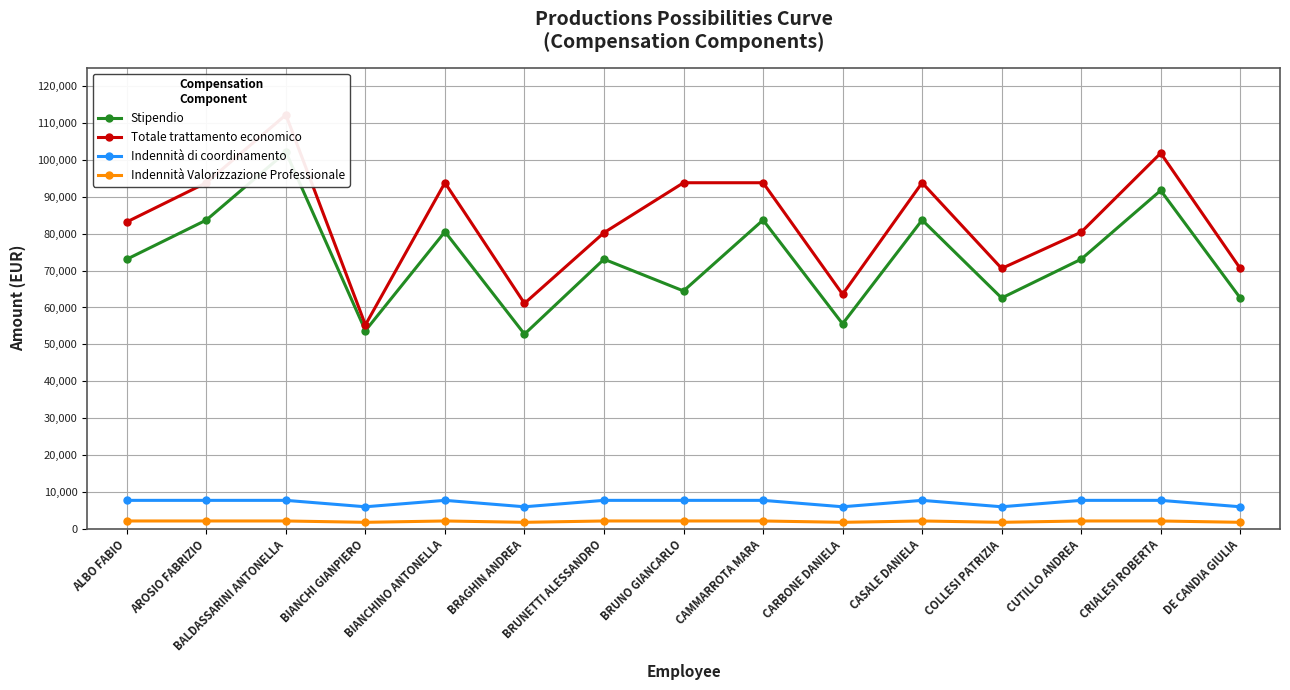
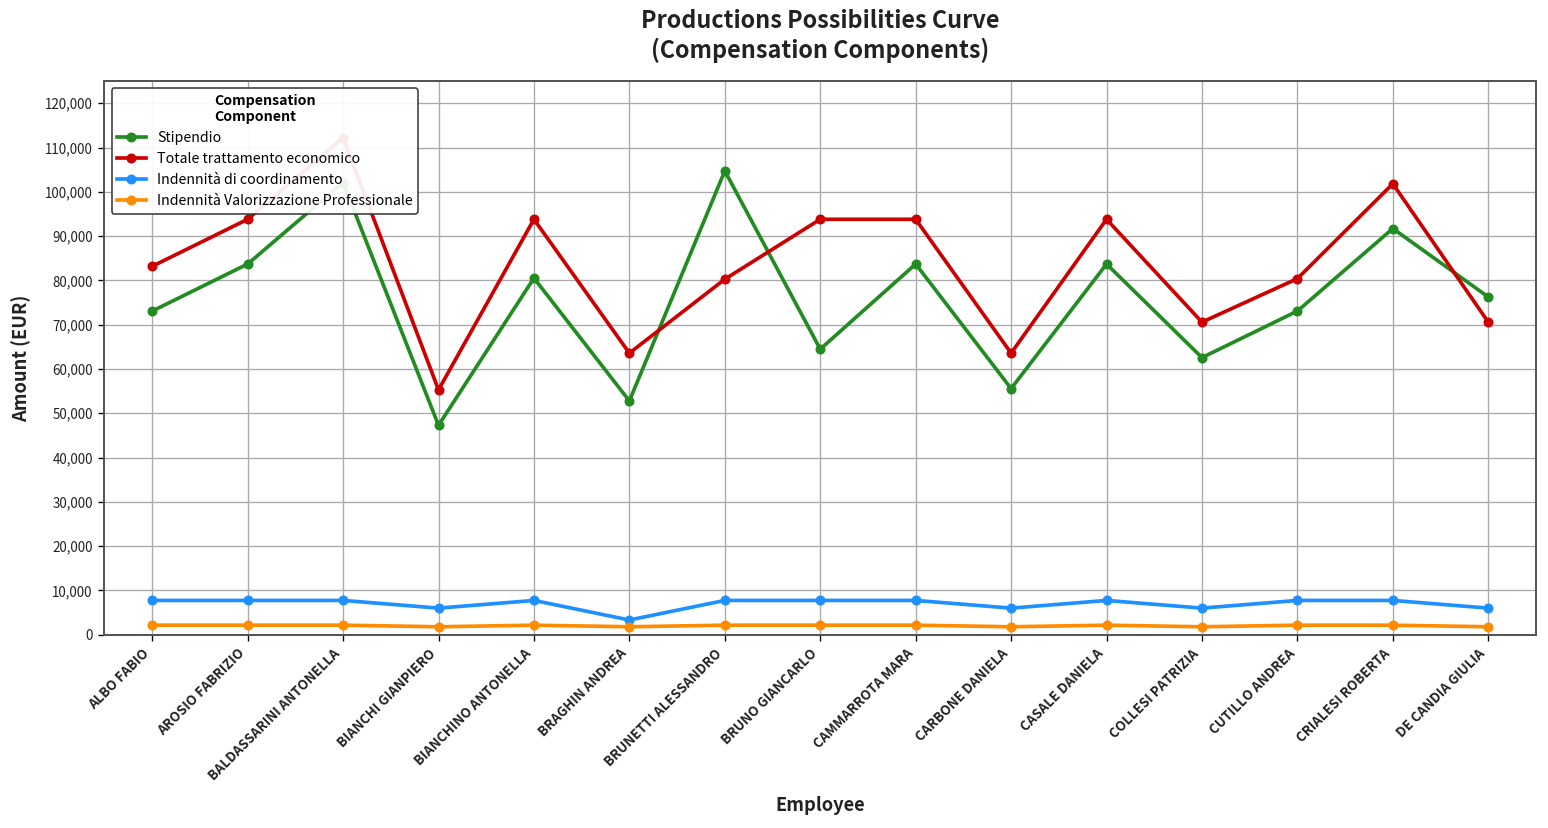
  {
    "Stipendio": {
      "ALBO FABIO": "73,000",
      "AROSIO FABRIZIO": "84,000",
-     "BIANCHI GIANPIERO": "54,000",
+     "BIANCHI GIANPIERO": "47,000",
      "BIANCHINO ANTONELLA": "81,000",
      "BRAGHIN ANDREA": "53,000",
-     "BRUNETTI ALESSANDRO": "73,000",
+     "BRUNETTI ALESSANDRO": "105,000",
      "BRUNO GIANCARLO": "64,000",
      "CAMMARROTA MARA": "84,000",
      "CARBONE DANIELA": "56,000",
      "CASALE DANIELA": "84,000",
      "COLLESI PATRIZIA": "63,000",
      "CUTILLO ANDREA": "73,000",
      "CRIALESI ROBERTA": "92,000",
-     "DE CANDIA GIULIA": "63,000"
+     "DE CANDIA GIULIA": "76,000"
    },
    "Totale trattamento economico": {
      "ALBO FABIO": "83,000",
      "BIANCHI GIANPIERO": "55,000",
      "BIANCHINO ANTONELLA": "94,000",
-     "BRAGHIN ANDREA": "61,000",
+     "BRAGHIN ANDREA": "64,000",
      "BRUNETTI ALESSANDRO": "80,000",
      "BRUNO GIANCARLO": "94,000",
      "CAMMARROTA MARA": "94,000",
      "CARBONE DANIELA": "64,000",
      "CASALE DANIELA": "94,000",
      "COLLESI PATRIZIA": "71,000",
      "CUTILLO ANDREA": "80,000",
      "CRIALESI ROBERTA": "102,000",
      "DE CANDIA GIULIA": "71,000"
    },
    "Indennità di coordinamento": {
      "ALBO FABIO": "8,000",
      "AROSIO FABRIZIO": "8,000",
      "BALDASSARINI ANTONELLA": "8,000",
      "BIANCHI GIANPIERO": "6,000",
      "BIANCHINO ANTONELLA": "8,000",
-     "BRAGHIN ANDREA": "6,000",
+     "BRAGHIN ANDREA": "3,000",
      "BRUNETTI ALESSANDRO": "8,000",
      "BRUNO GIANCARLO": "8,000",
      "CAMMARROTA MARA": "8,000",
      "CARBONE DANIELA": "6,000",
      "CASALE DANIELA": "8,000",
      "COLLESI PATRIZIA": "6,000",
      "CUTILLO ANDREA": "8,000",
      "CRIALESI ROBERTA": "8,000",
      "DE CANDIA GIULIA": "6,000"
    },
    "Indennità Valorizzazione Professionale": {
      "ALBO FABIO": "2,000",
      "AROSIO FABRIZIO": "2,000",
      "BALDASSARINI ANTONELLA": "2,000",
      "BIANCHI GIANPIERO": "2,000",
      "BIANCHINO ANTONELLA": "2,000",
      "BRAGHIN ANDREA": "2,000",
      "BRUNETTI ALESSANDRO": "2,000",
      "BRUNO GIANCARLO": "2,000",
      "CAMMARROTA MARA": "2,000",
      "CARBONE DANIELA": "2,000",
      "CASALE DANIELA": "2,000",
      "COLLESI PATRIZIA": "2,000",
      "CUTILLO ANDREA": "2,000",
      "CRIALESI ROBERTA": "2,000",
      "DE CANDIA GIULIA": "2,000"
    }
  }
